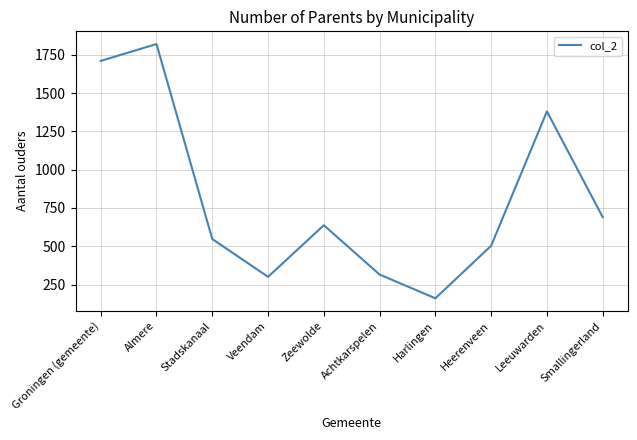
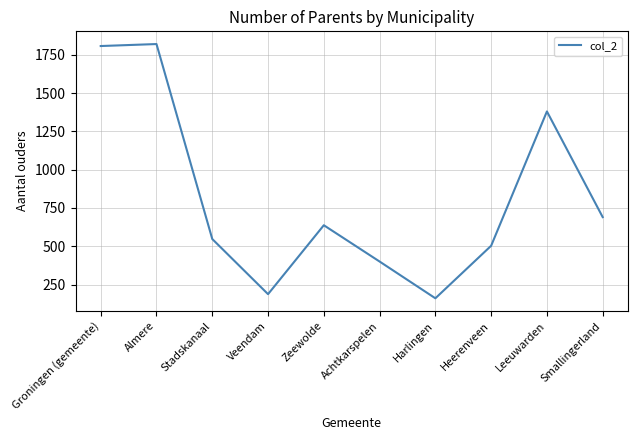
  {
-   "Groningen (gemeente)": 1710,
+   "Groningen (gemeente)": 1810,
    "Almere": 1820,
    "Stadskanaal": 550,
-   "Veendam": 300,
+   "Veendam": 190,
    "Zeewolde": 640,
-   "Achtkarspelen": 320,
+   "Achtkarspelen": 400,
    "Harlingen": 160,
    "Heerenveen": 500,
    "Leeuwarden": 1380,
    "Smallingerland": 690
  }
